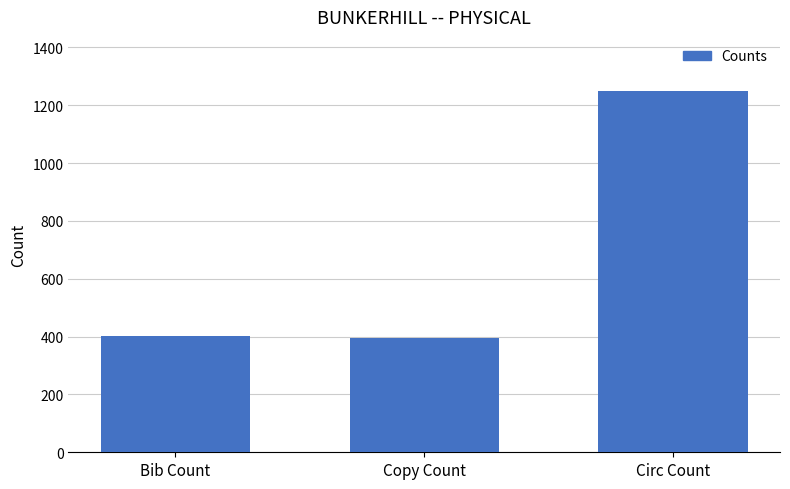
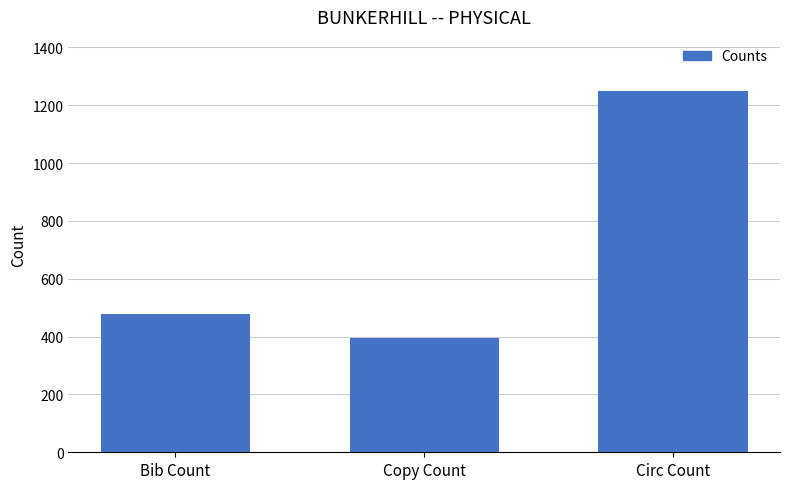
  {
-   "Bib Count": 400,
+   "Bib Count": 480,
    "Copy Count": 390,
    "Circ Count": 1250
  }
